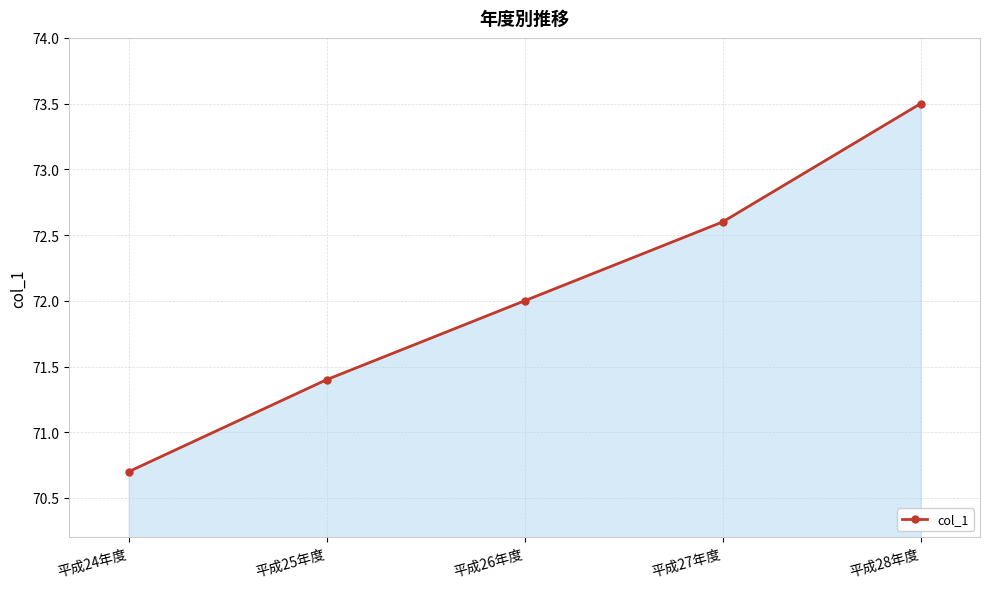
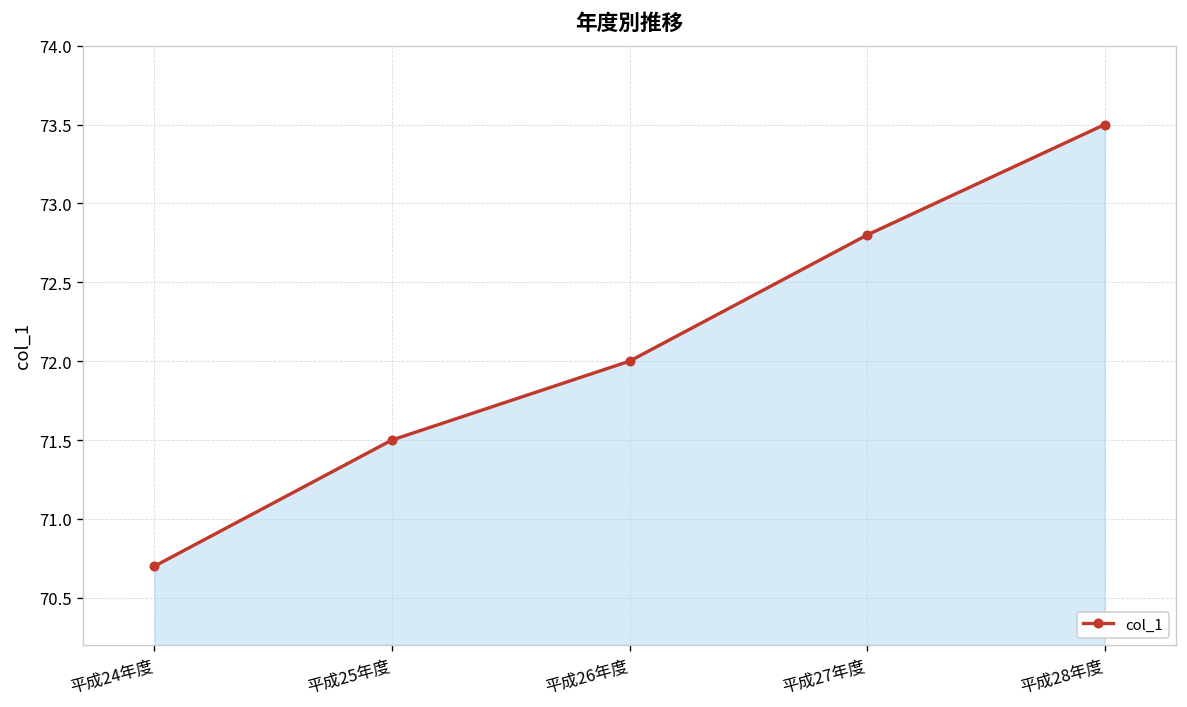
  {
    "平成24年度": 70.7,
-   "平成25年度": 71.4,
+   "平成25年度": 71.5,
    "平成26年度": 72.0,
-   "平成27年度": 72.6,
+   "平成27年度": 72.8,
    "平成28年度": 73.5
  }
